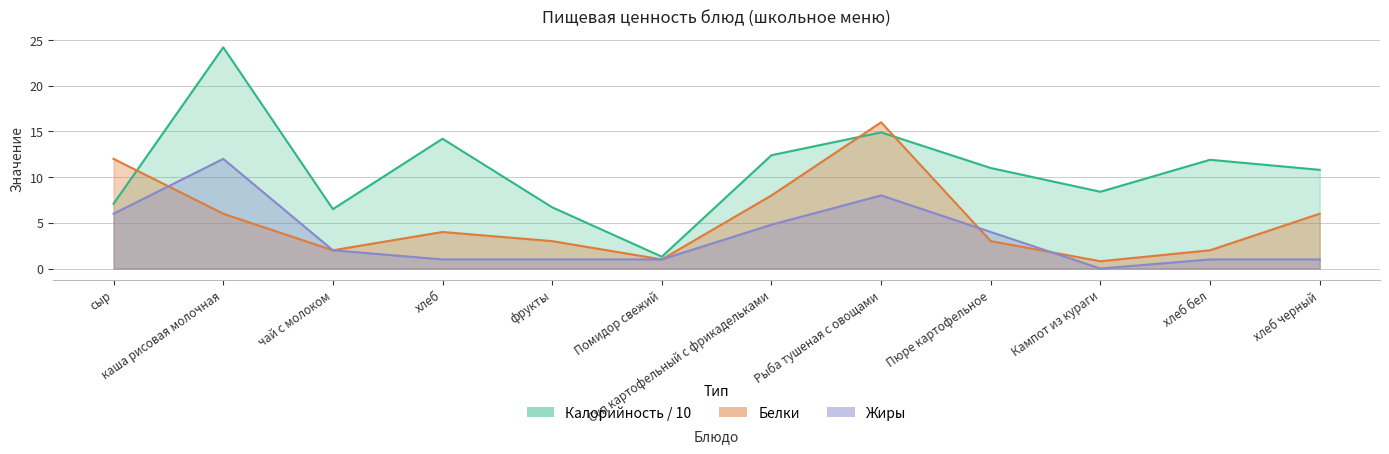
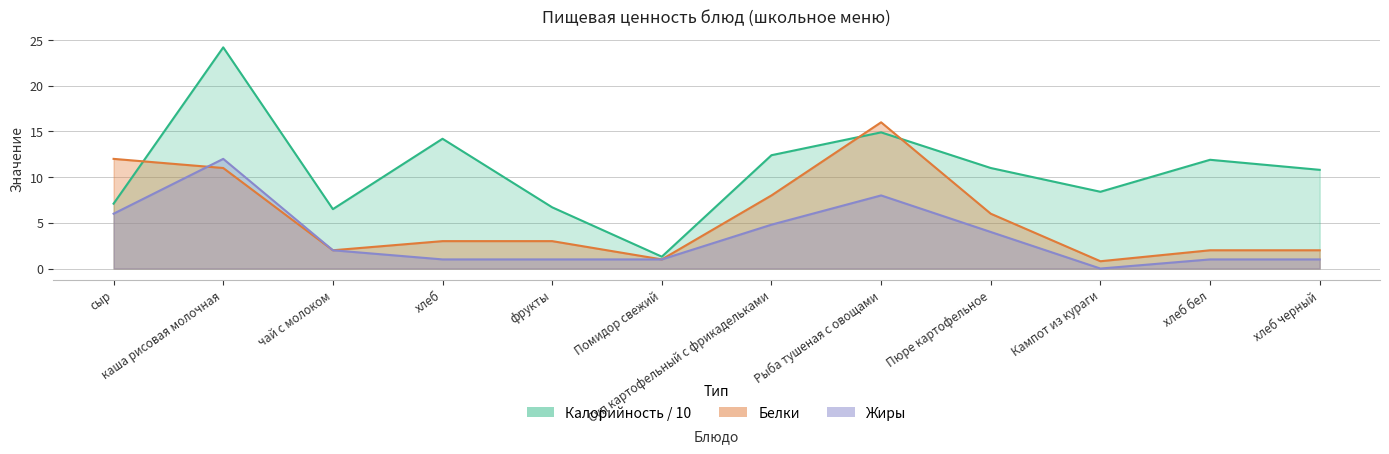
  {
    "Белки": {
      "сыр": 12,
-     "каша рисовая молочная": 6,
-     "хлеб": 4,
+     "каша рисовая молочная": 11,
+     "хлеб": 3,
      "фрукты": 3,
      "Суп картофельный с фрикадельками": 8,
      "Рыба тушеная с овощами": 16,
-     "Пюре картофельное": 3,
+     "Пюре картофельное": 6,
      "Кампот из кураги": 1,
      "хлеб бел": 2,
-     "хлеб черный": 6
+     "хлеб черный": 2
    }
  }
